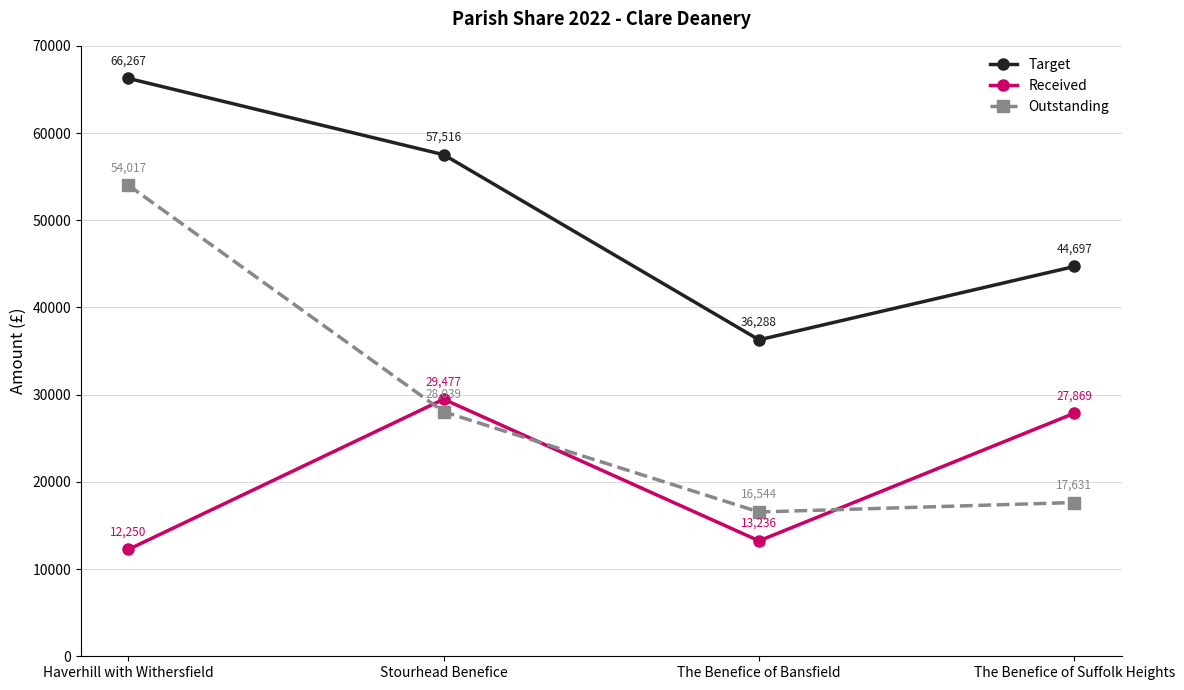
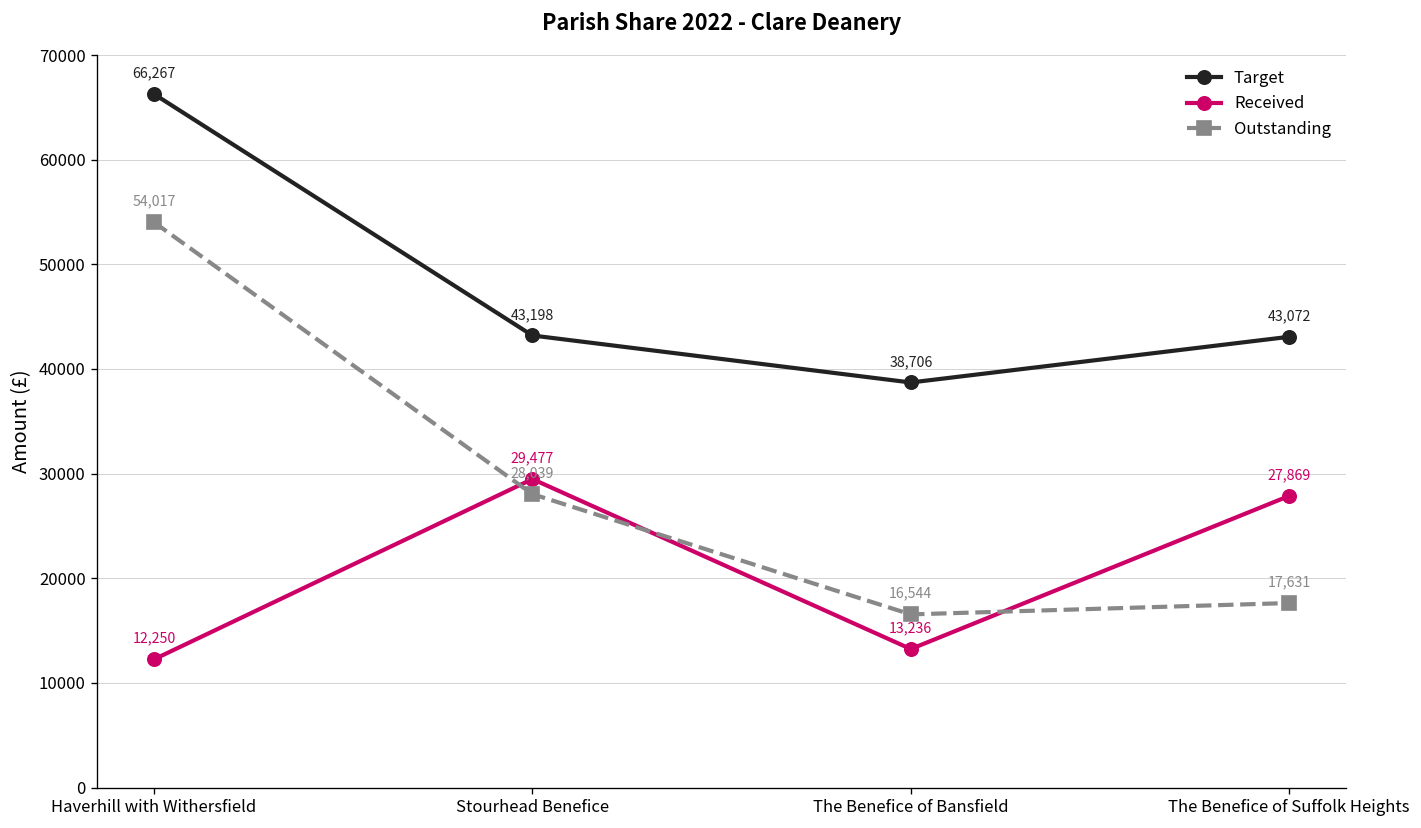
  {
    "Target": {
      "Haverhill with Withersfield": "66,267",
-     "Stourhead Benefice": "57,516",
-     "The Benefice of Bansfield": "36,288",
-     "The Benefice of Suffolk Heights": "44,697"
+     "Stourhead Benefice": "43,198",
+     "The Benefice of Bansfield": "38,706",
+     "The Benefice of Suffolk Heights": "43,072"
    },
    "Received": {
      "Haverhill with Withersfield": "12,250",
      "Stourhead Benefice": "29,477",
      "The Benefice of Bansfield": "13,236",
      "The Benefice of Suffolk Heights": "27,869"
    },
    "Outstanding": {
      "Haverhill with Withersfield": "54,017",
      "The Benefice of Bansfield": "16,544",
      "The Benefice of Suffolk Heights": "17,631"
    }
  }
